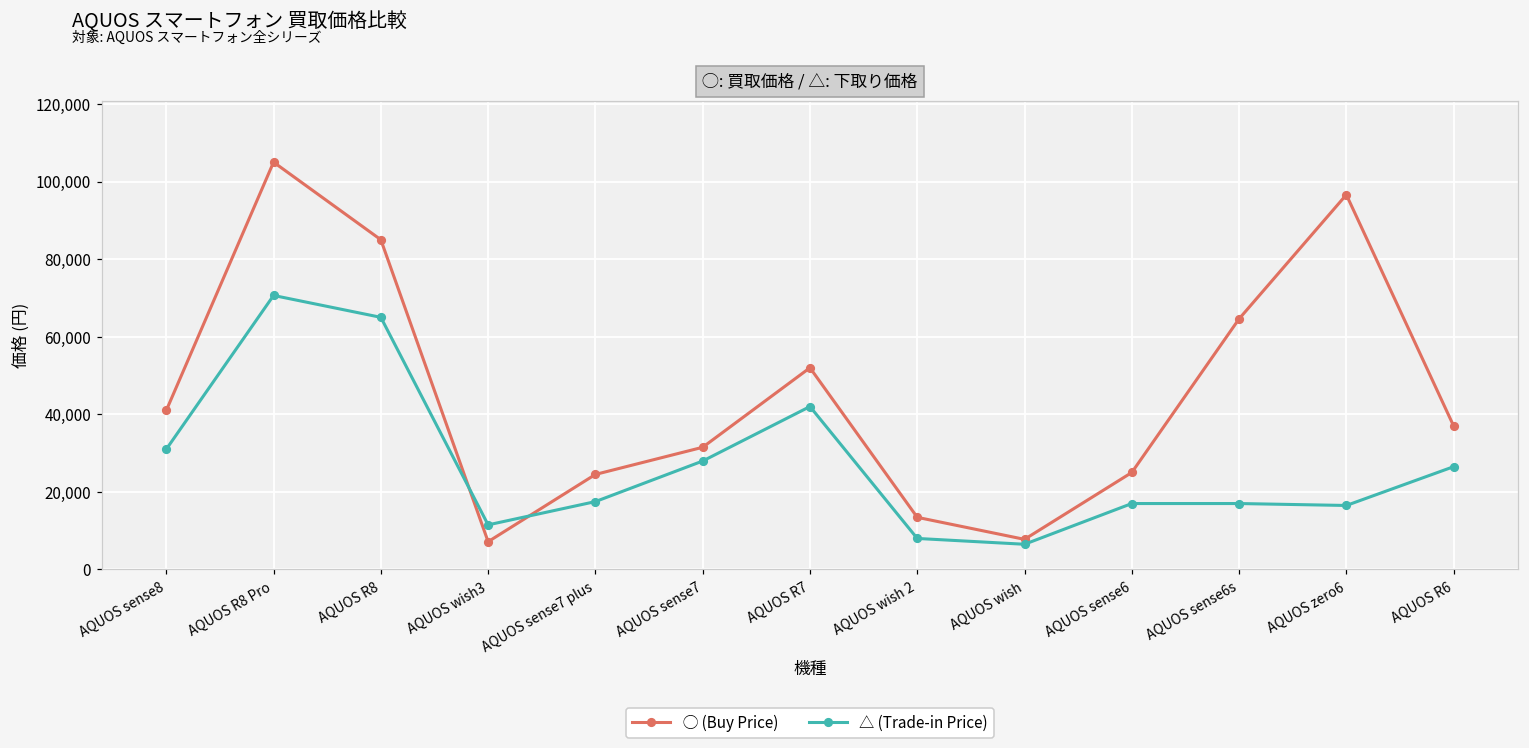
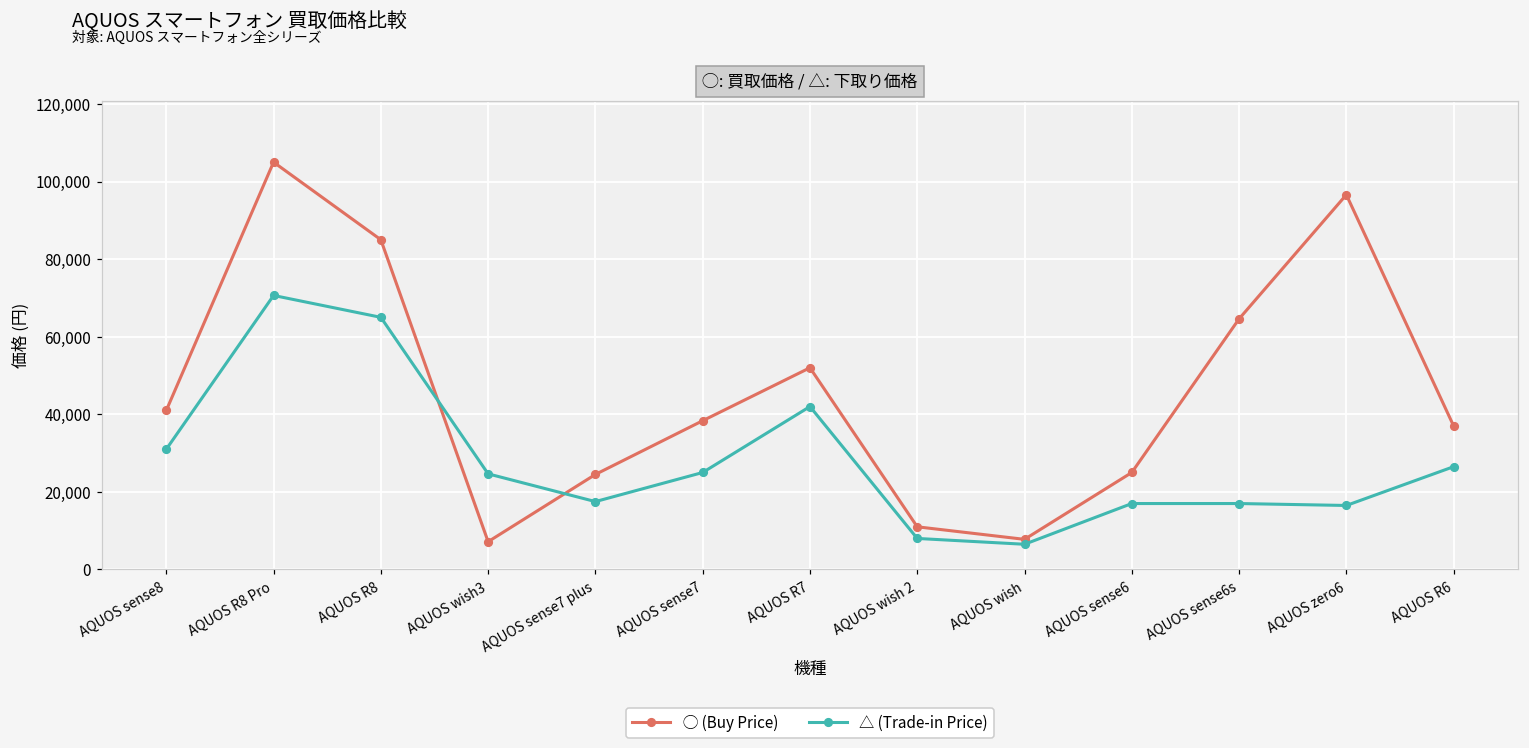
  {
    "◯ (Buy Price)": {
      "AQUOS sense8": "41,000",
      "AQUOS R8 Pro": "105,000",
      "AQUOS R8": "85,000",
      "AQUOS wish3": "7,000",
      "AQUOS sense7 plus": "25,000",
-     "AQUOS sense7": "32,000",
+     "AQUOS sense7": "38,000",
      "AQUOS R7": "52,000",
-     "AQUOS wish 2": "13,000",
+     "AQUOS wish 2": "11,000",
      "AQUOS wish": "8,000",
      "AQUOS sense6": "25,000",
      "AQUOS sense6s": "65,000",
      "AQUOS zero6": "97,000",
      "AQUOS R6": "37,000"
    },
    "△ (Trade-in Price)": {
      "AQUOS sense8": "31,000",
      "AQUOS R8 Pro": "71,000",
      "AQUOS R8": "65,000",
-     "AQUOS wish3": "12,000",
+     "AQUOS wish3": "25,000",
      "AQUOS sense7 plus": "18,000",
-     "AQUOS sense7": "28,000",
+     "AQUOS sense7": "25,000",
      "AQUOS R7": "42,000",
      "AQUOS wish 2": "8,000",
      "AQUOS wish": "7,000",
      "AQUOS sense6": "17,000",
      "AQUOS sense6s": "17,000",
      "AQUOS zero6": "17,000",
      "AQUOS R6": "27,000"
    }
  }
